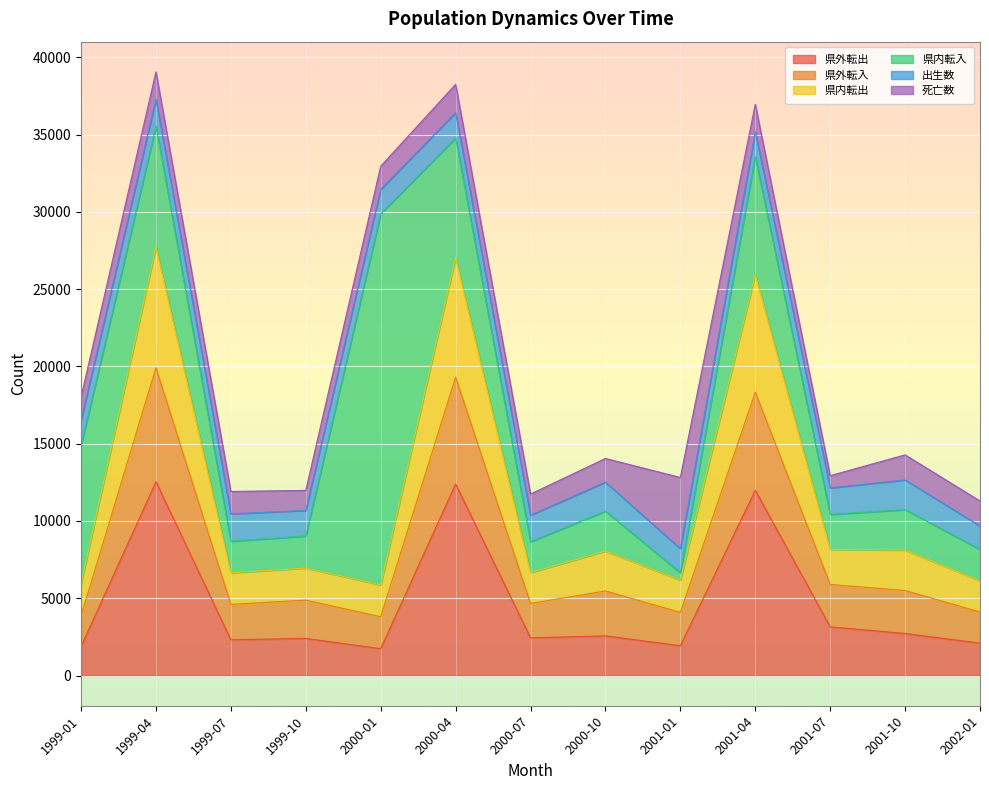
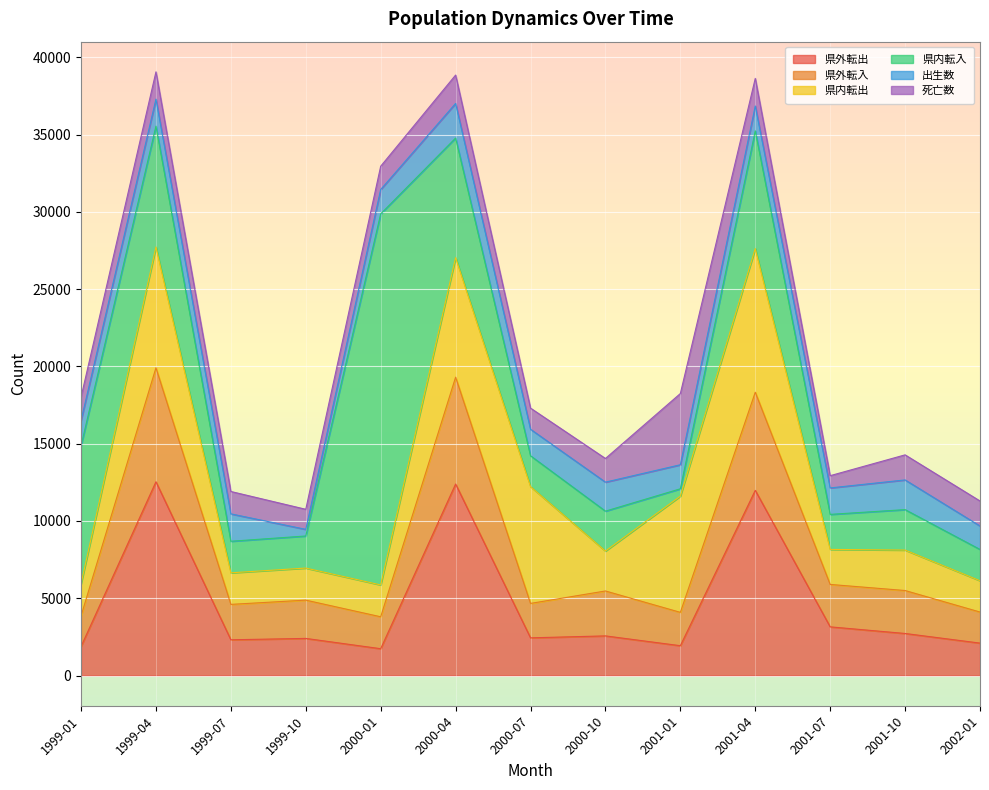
  {
    "県内転出": {
      "1999-01": 2100,
      "1999-04": 7800,
      "1999-07": 2000,
      "1999-10": 2100,
      "2000-01": 2100,
      "2000-04": 7700,
-     "2000-07": 2000,
+     "2000-07": 7600,
      "2000-10": 2600,
-     "2001-01": 2100,
-     "2001-04": 7600,
+     "2001-01": 7500,
+     "2001-04": 9300,
      "2001-07": 2300,
      "2001-10": 2600,
      "2002-01": 2000
    },
    "県内転入": {
      "1999-01": 8900,
      "1999-04": 7800,
      "1999-07": 2000,
      "1999-10": 2100,
      "2000-01": 24000,
      "2000-04": 7700,
      "2000-07": 2000,
      "2000-10": 2600,
      "2001-01": 500,
      "2001-04": 7600,
      "2001-07": 2300,
      "2001-10": 2600,
      "2002-01": 2000
    },
    "出生数": {
      "1999-01": 1600,
      "1999-04": 1700,
      "1999-07": 1800,
-     "1999-10": 1700,
+     "1999-10": 400,
      "2000-01": 1600,
-     "2000-04": 1600,
+     "2000-04": 2200,
      "2000-07": 1700,
      "2000-10": 1900,
      "2001-01": 1600,
      "2001-04": 1600,
      "2001-07": 1700,
      "2001-10": 1900,
      "2002-01": 1500
    },
    "死亡数": {
      "1999-01": 1500,
      "1999-04": 1800,
      "1999-07": 1400,
      "1999-10": 1300,
      "2000-01": 1500,
      "2000-04": 1800,
      "2000-07": 1400,
      "2000-10": 1500,
      "2001-01": 4600,
      "2001-04": 1800,
      "2001-07": 800,
      "2001-10": 1600,
      "2002-01": 1600
    }
  }
